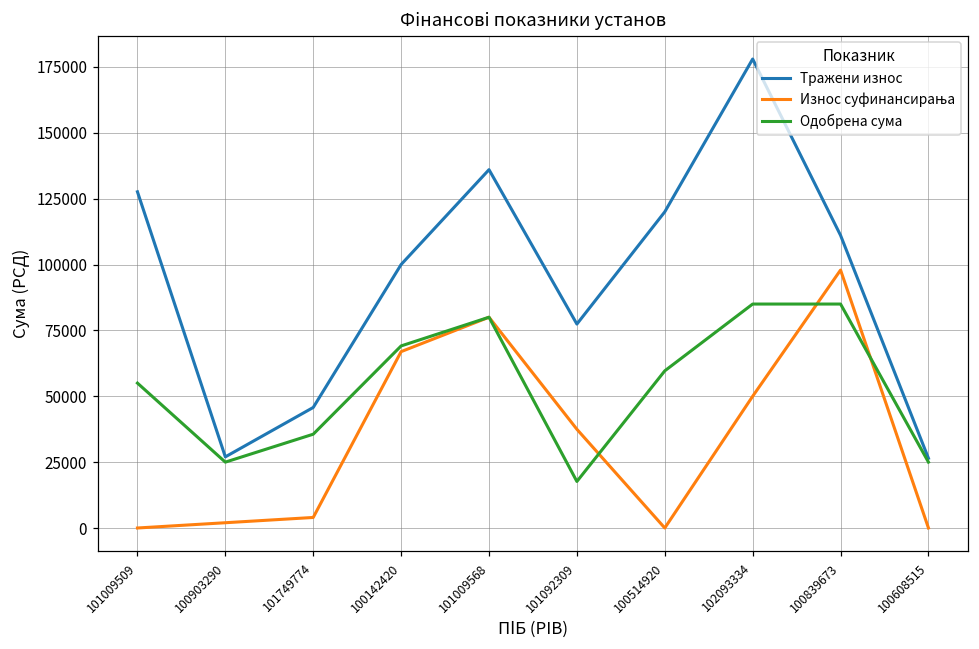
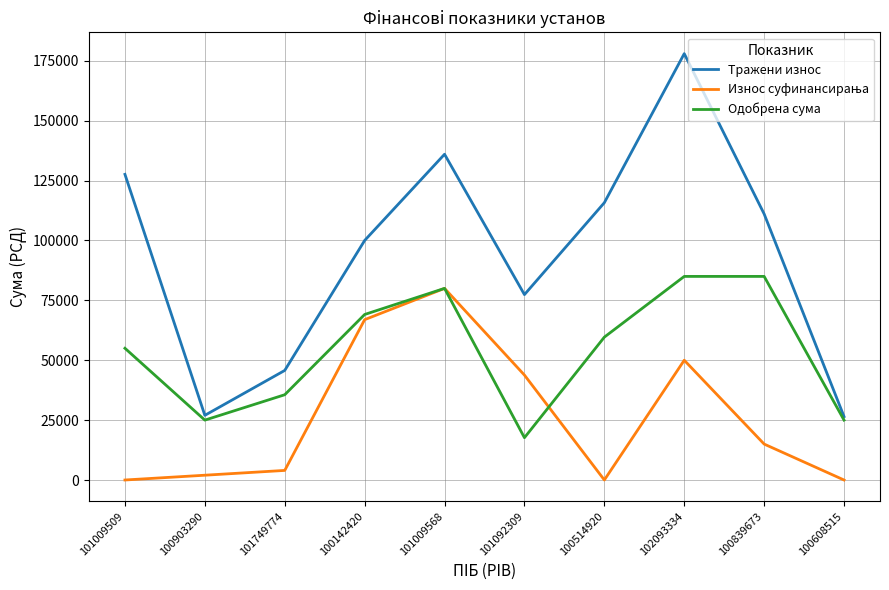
  {
    "Тражени износ": {
      "101009509": 128000,
      "100903290": 27000,
      "101749774": 46000,
      "100142420": 100000,
      "101009568": 136000,
      "101092309": 77000,
-     "100514920": 120000,
+     "100514920": 116000,
      "102093334": 178000,
      "100839673": 111000,
      "100608515": 26000
    },
    "Износ суфинансирања": {
      "101009509": 0,
      "100903290": 2000,
      "101749774": 4000,
      "100142420": 67000,
-     "101092309": 37000,
+     "101092309": 44000,
      "100514920": 0,
      "102093334": 50000,
-     "100839673": 98000,
+     "100839673": 15000,
      "100608515": 0
    },
    "Одобрена сума": {
      "101009509": 55000,
      "100903290": 25000,
      "101749774": 36000,
      "100142420": 69000,
      "101092309": 18000,
      "100514920": 60000,
      "102093334": 85000,
      "100839673": 85000,
      "100608515": 25000
    }
  }
